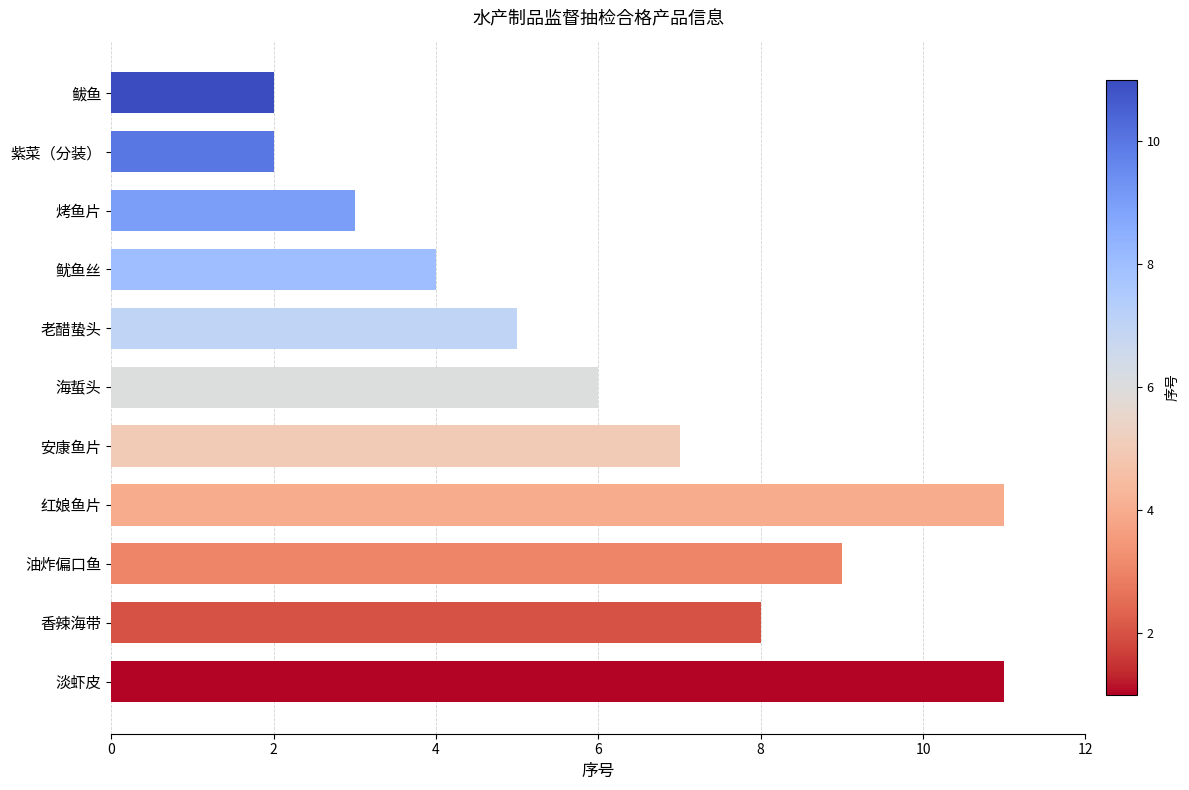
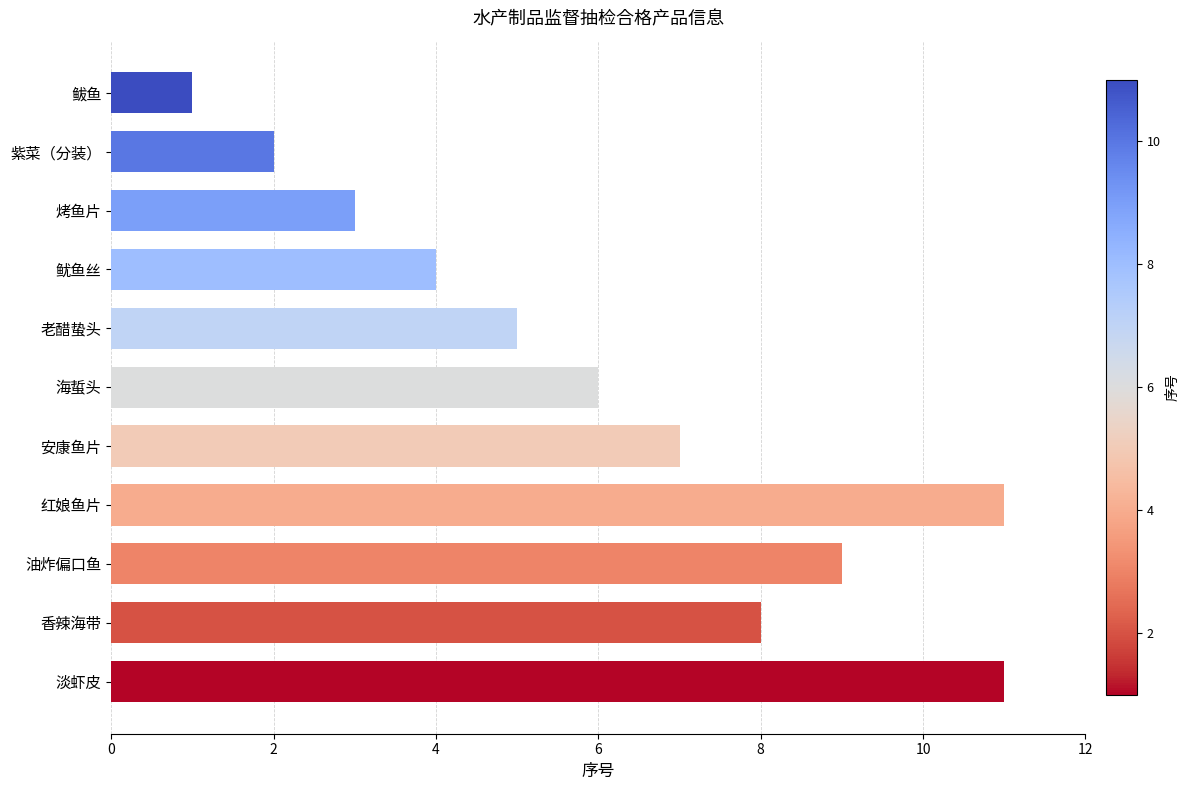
  {
-   "鲅鱼": 2,
+   "鲅鱼": 1,
    "紫菜（分装）": 2,
    "烤鱼片": 3,
    "鱿鱼丝": 4,
    "老醋蛰头": 5,
    "海蜇头": 6,
    "安康鱼片": 7,
    "红娘鱼片": 11,
    "油炸偏口鱼": 9,
    "香辣海带": 8,
    "淡虾皮": 11
  }
